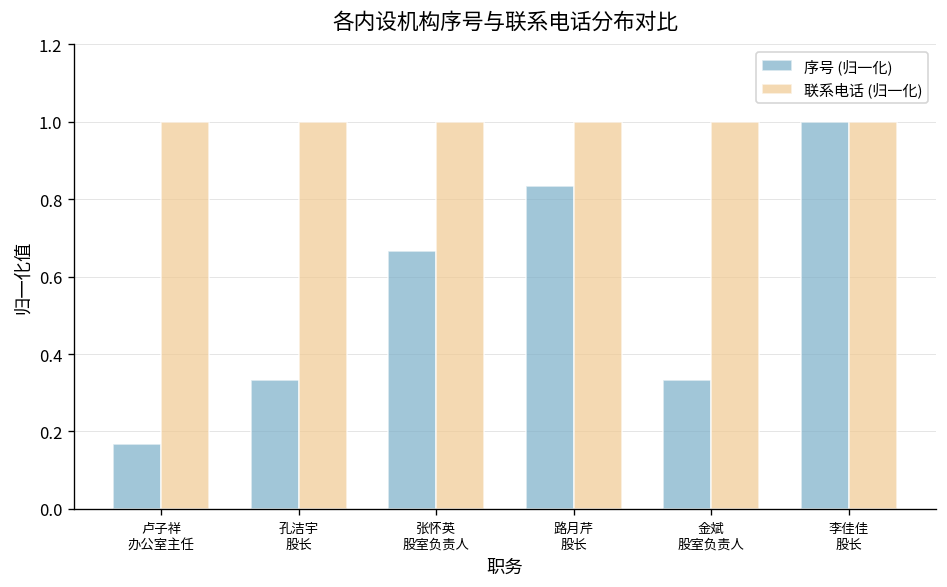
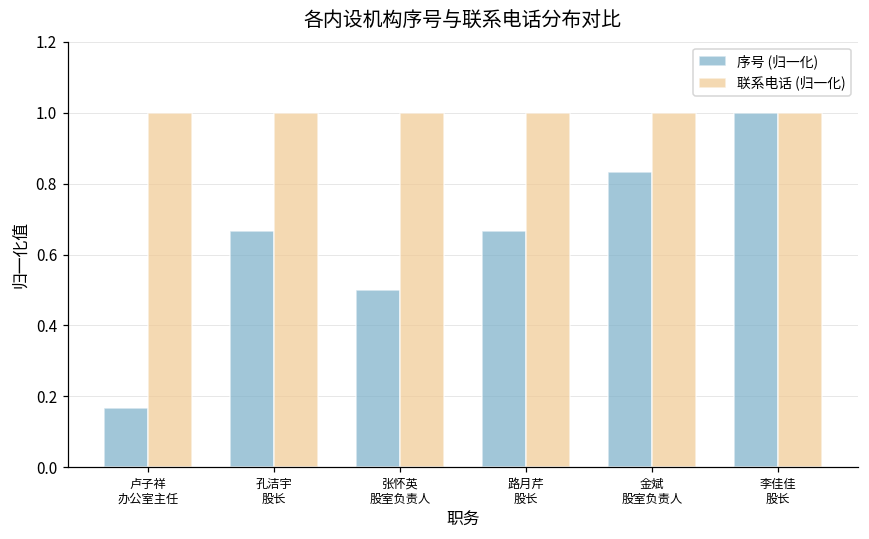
  {
    "序号 (归一化)": {
      "卢子祥 办公室主任": 0.17,
-     "孔洁宇 股长": 0.33,
-     "张怀英 股室负责人": 0.67,
-     "路月芹 股长": 0.83,
-     "金斌 股室负责人": 0.33,
+     "孔洁宇 股长": 0.67,
+     "张怀英 股室负责人": 0.50,
+     "路月芹 股长": 0.67,
+     "金斌 股室负责人": 0.83,
      "李佳佳 股长": 1.00
    },
    "联系电话 (归一化)": {
      "卢子祥 办公室主任": 1.00,
      "孔洁宇 股长": 1.00,
      "张怀英 股室负责人": 1.00,
      "路月芹 股长": 1.00,
      "金斌 股室负责人": 1.00,
      "李佳佳 股长": 1.00
    }
  }
